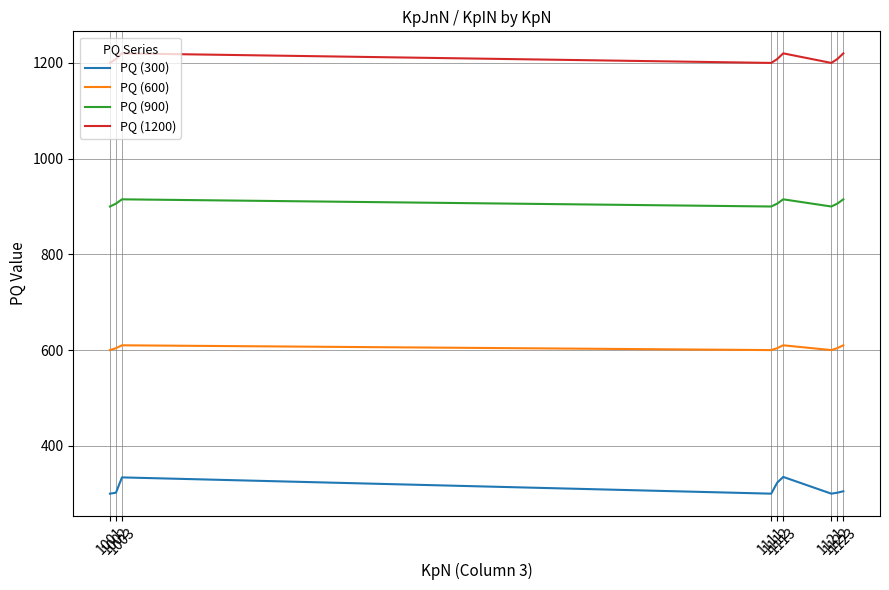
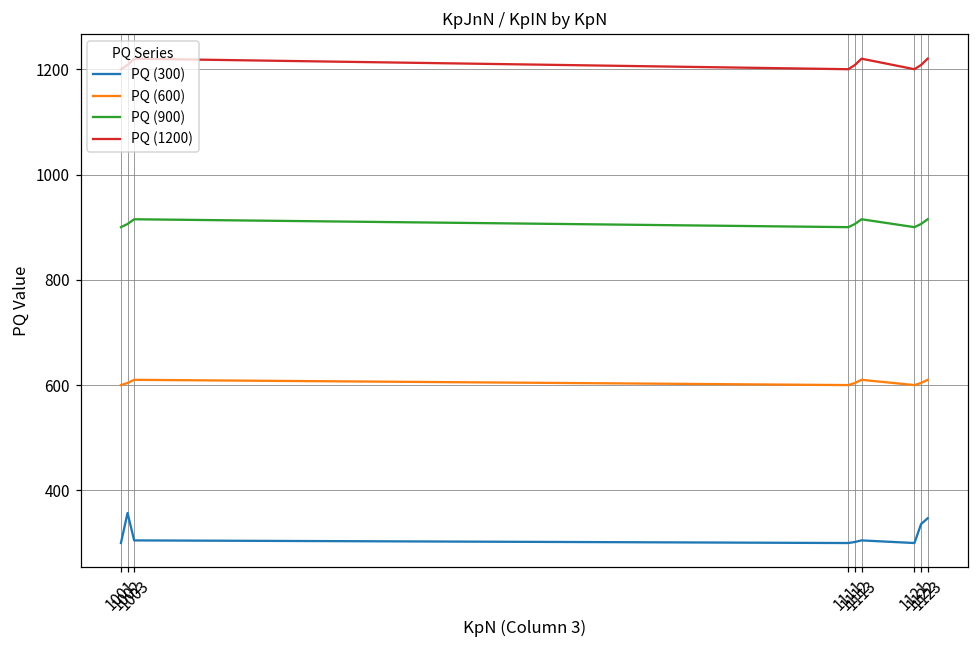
  {
    "PQ (300)": {
      "1001": 300,
-     "1002": 300,
-     "1003": 330,
+     "1002": 360,
+     "1003": 310,
      "1111": 300,
-     "1112": 320,
-     "1113": 340,
+     "1112": 300,
+     "1113": 310,
      "1121": 300,
-     "1122": 300,
-     "1123": 310
+     "1122": 340,
+     "1123": 350
    },
    "PQ (600)": {
      "1001": 600,
      "1002": 600,
      "1003": 610,
      "1111": 600,
      "1112": 600,
      "1113": 610,
      "1121": 600,
      "1122": 600,
      "1123": 610
    },
    "PQ (900)": {
      "1001": 900,
      "1002": 910,
      "1003": 920,
      "1111": 900,
      "1112": 910,
      "1113": 920,
      "1121": 900,
      "1122": 910,
      "1123": 920
    },
    "PQ (1200)": {
      "1111": 1200,
      "1112": 1210,
      "1113": 1220,
      "1121": 1200,
      "1122": 1210,
      "1123": 1220
    }
  }
